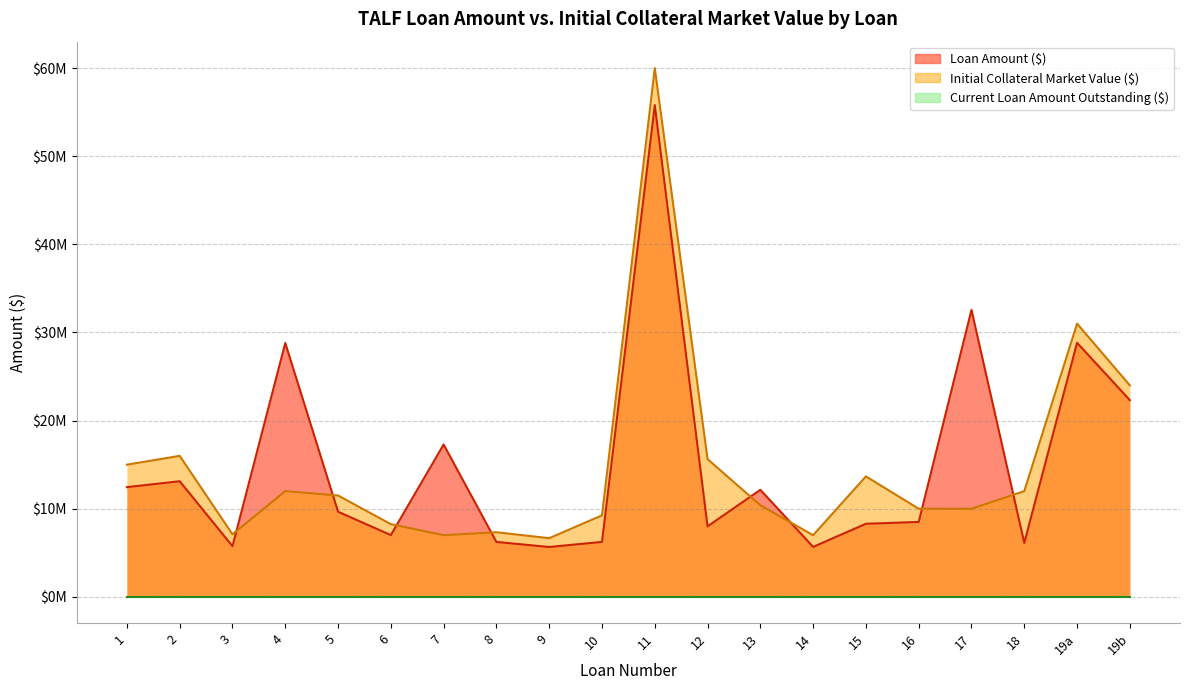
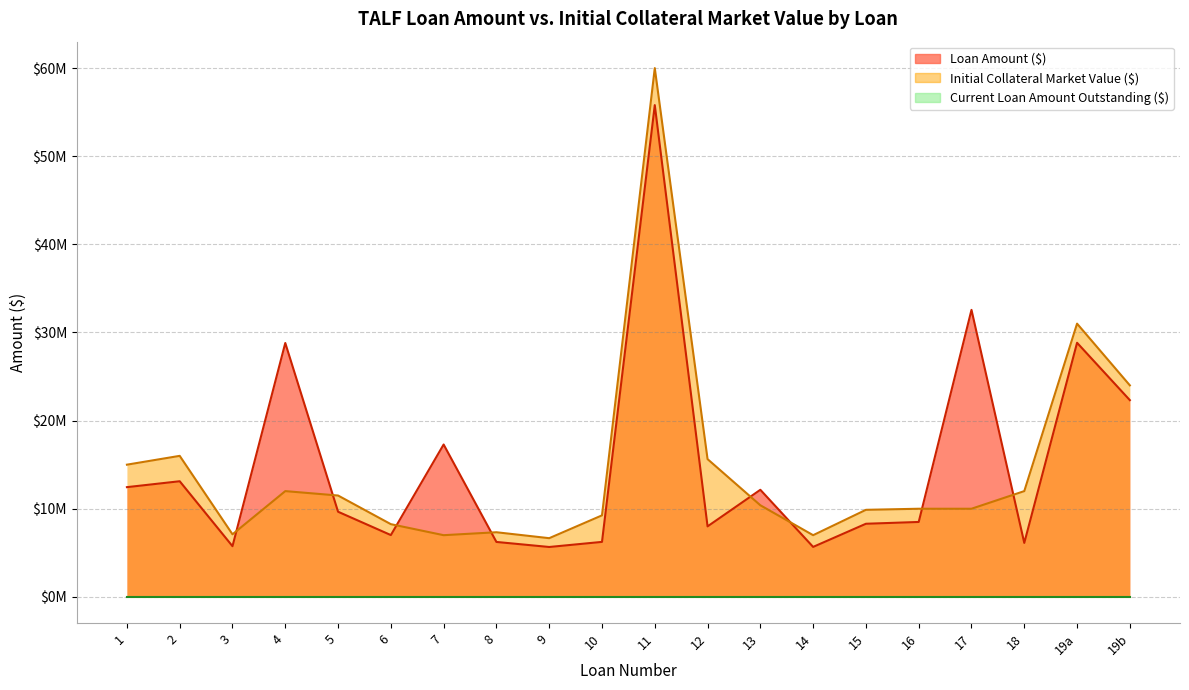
  {
    "Loan Amount ($)": {
      "1": "$12000000",
      "2": "$13000000",
      "3": "$6000000",
      "4": "$29000000",
      "5": "$10000000",
      "6": "$7000000",
      "7": "$17000000",
      "8": "$6000000",
      "9": "$6000000",
      "10": "$6000000",
      "11": "$56000000",
      "12": "$8000000",
      "13": "$12000000",
      "14": "$6000000",
      "15": "$8000000",
      "16": "$9000000",
      "17": "$33000000",
      "18": "$6000000",
      "19a": "$29000000",
      "19b": "$22000000"
    },
    "Initial Collateral Market Value ($)": {
      "1": "$15000000",
      "2": "$16000000",
      "3": "$7000000",
      "4": "$12000000",
      "5": "$12000000",
      "6": "$8000000",
      "7": "$7000000",
      "8": "$7000000",
      "9": "$7000000",
      "10": "$9000000",
      "11": "$60000000",
      "12": "$16000000",
      "13": "$10000000",
      "14": "$7000000",
-     "15": "$14000000",
+     "15": "$10000000",
      "16": "$10000000",
      "17": "$10000000",
      "18": "$12000000",
      "19a": "$31000000",
      "19b": "$24000000"
    },
    "Current Loan Amount Outstanding ($)": {
      "1": "$0",
      "2": "$0",
      "3": "$0",
      "4": "$0",
      "5": "$0",
      "6": "$0",
      "7": "$0",
      "8": "$0",
      "9": "$0",
      "10": "$0",
      "11": "$0",
      "12": "$0",
      "13": "$0",
      "14": "$0",
      "15": "$0",
      "16": "$0",
      "17": "$0",
      "18": "$0",
      "19a": "$0",
      "19b": "$0"
    }
  }
